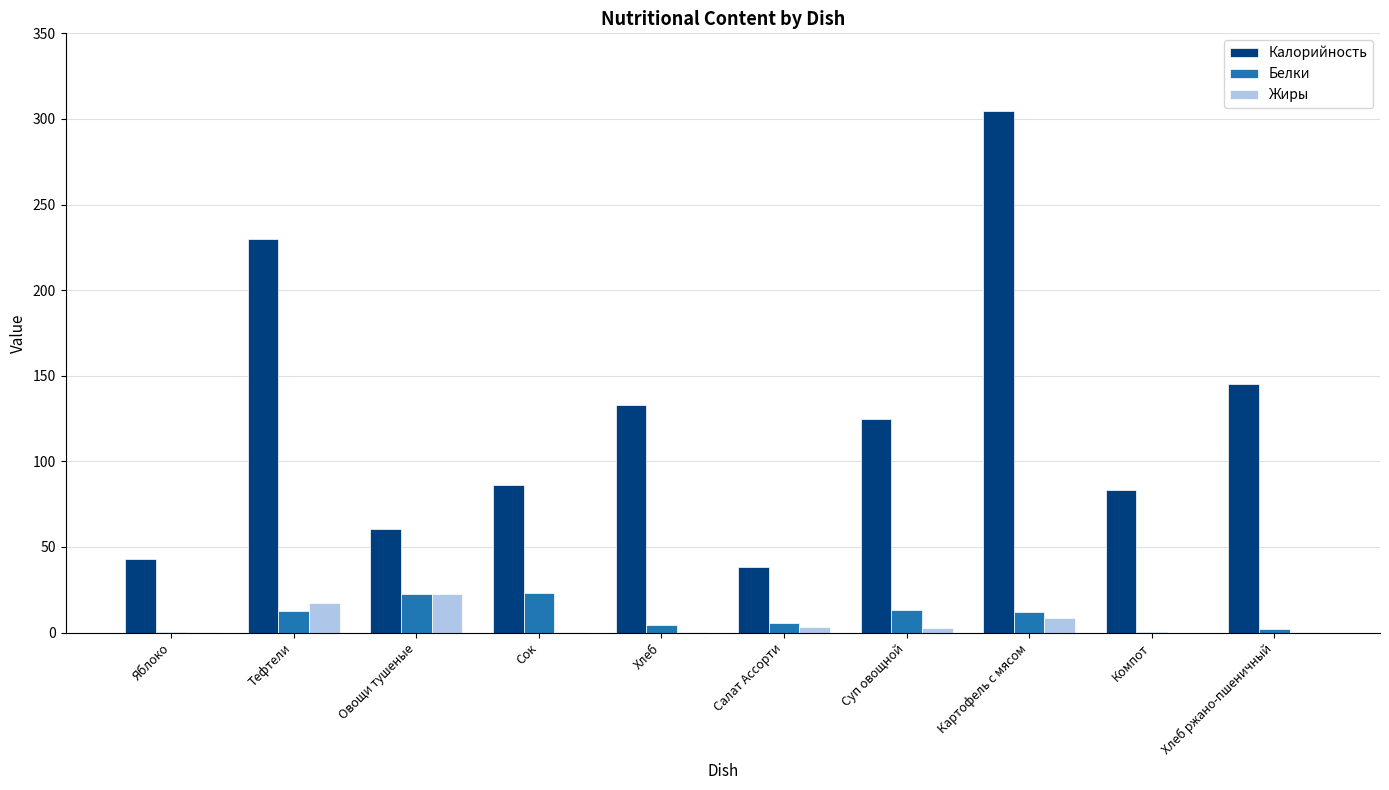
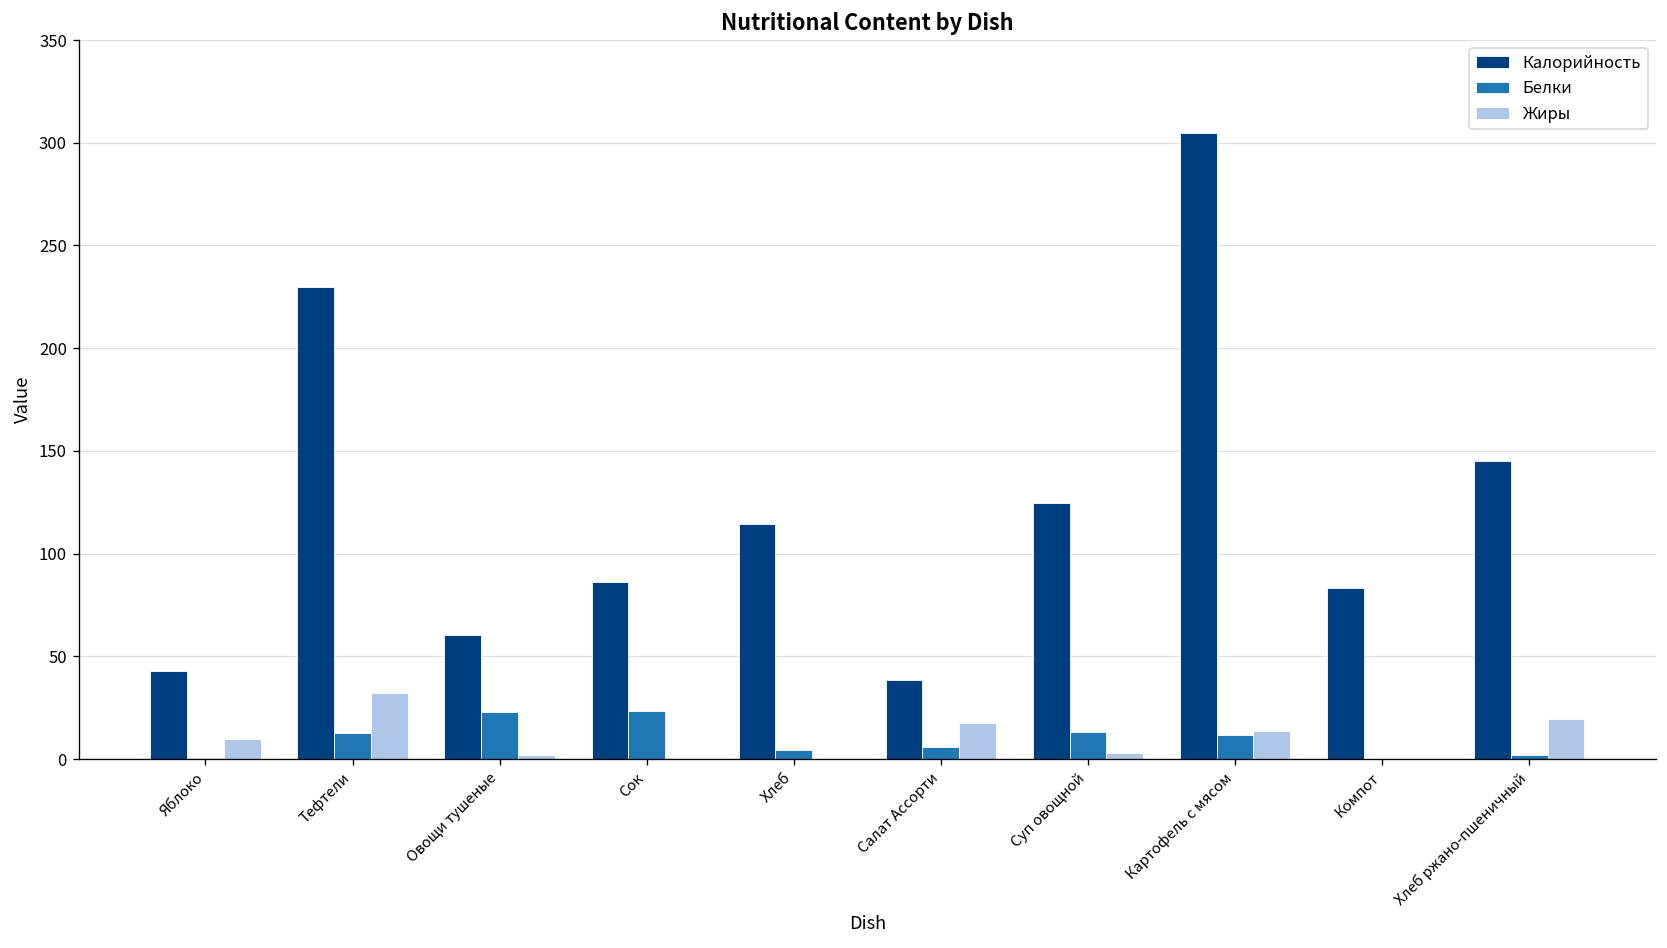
  {
    "Калорийность": {
      "Яблоко": 43,
      "Тефтели": 230,
      "Овощи тушеные": 61,
      "Сок": 86,
-     "Хлеб": 133,
+     "Хлеб": 115,
      "Салат Ассорти": 39,
      "Суп овощной": 125,
      "Картофель с мясом": 305,
      "Компот": 83,
      "Хлеб ржано-пшеничный": 145
    },
    "Белки": {
      "Тефтели": 13,
      "Овощи тушеные": 23,
      "Сок": 23,
      "Хлеб": 5,
      "Салат Ассорти": 6,
      "Суп овощной": 13,
      "Картофель с мясом": 12,
      "Хлеб ржано-пшеничный": 2
    },
    "Жиры": {
-     "Яблоко": 0,
-     "Тефтели": 17,
-     "Овощи тушеные": 23,
-     "Салат Ассорти": 3,
+     "Яблоко": 10,
+     "Тефтели": 32,
+     "Овощи тушеные": 2,
+     "Салат Ассорти": 18,
      "Суп овощной": 3,
-     "Картофель с мясом": 8,
-     "Хлеб ржано-пшеничный": 0
+     "Картофель с мясом": 14,
+     "Хлеб ржано-пшеничный": 20
    }
  }
